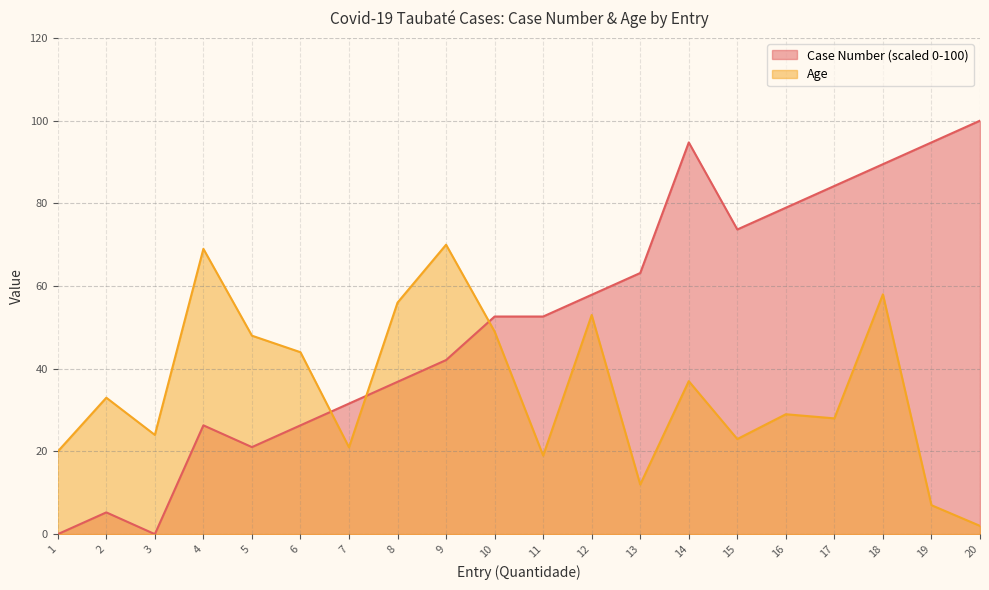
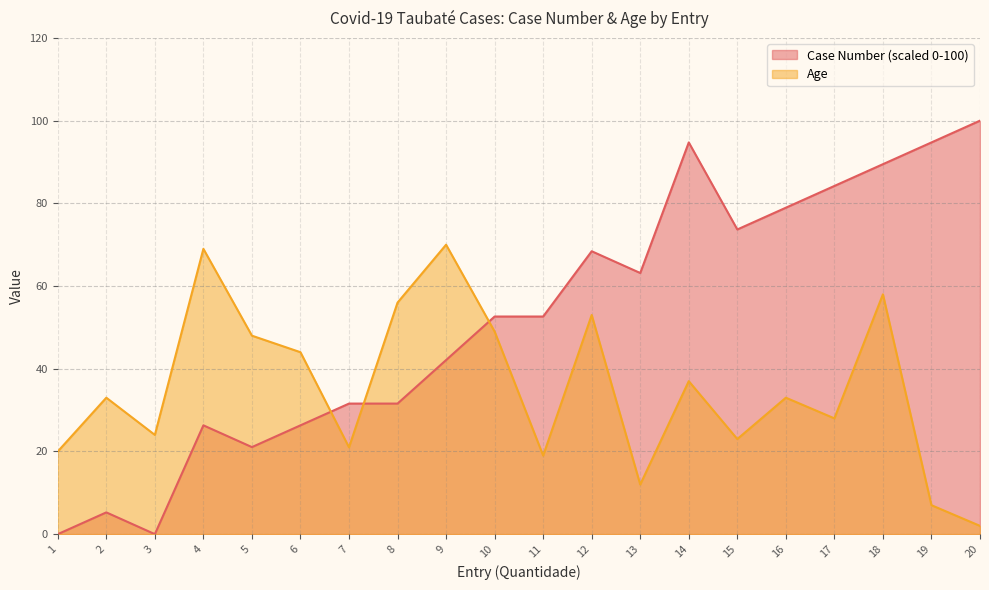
  {
    "Case Number (scaled 0-100)": {
      "1": 0,
      "2": 5,
      "3": 0,
      "4": 26,
      "5": 21,
      "6": 26,
      "7": 32,
-     "8": 37,
+     "8": 32,
      "9": 42,
      "10": 53,
      "11": 53,
-     "12": 58,
+     "12": 68,
      "13": 63,
      "14": 95,
      "15": 74,
      "16": 79,
      "17": 84,
      "18": 89,
      "19": 95,
      "20": 100
    },
    "Age": {
      "1": 20,
      "2": 33,
      "3": 24,
      "4": 69,
      "5": 48,
      "6": 44,
      "7": 21,
      "8": 56,
      "9": 70,
      "10": 49,
      "11": 19,
      "12": 53,
      "13": 12,
      "14": 37,
      "15": 23,
-     "16": 29,
+     "16": 33,
      "17": 28,
      "18": 58,
      "19": 7,
      "20": 2
    }
  }
